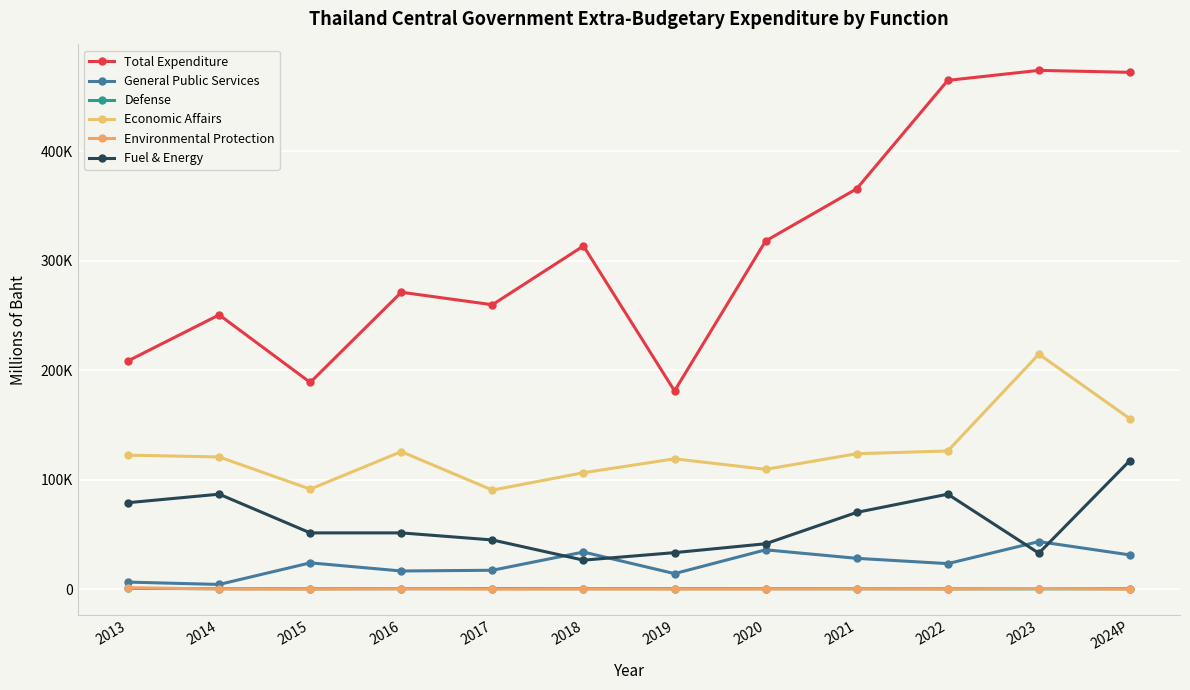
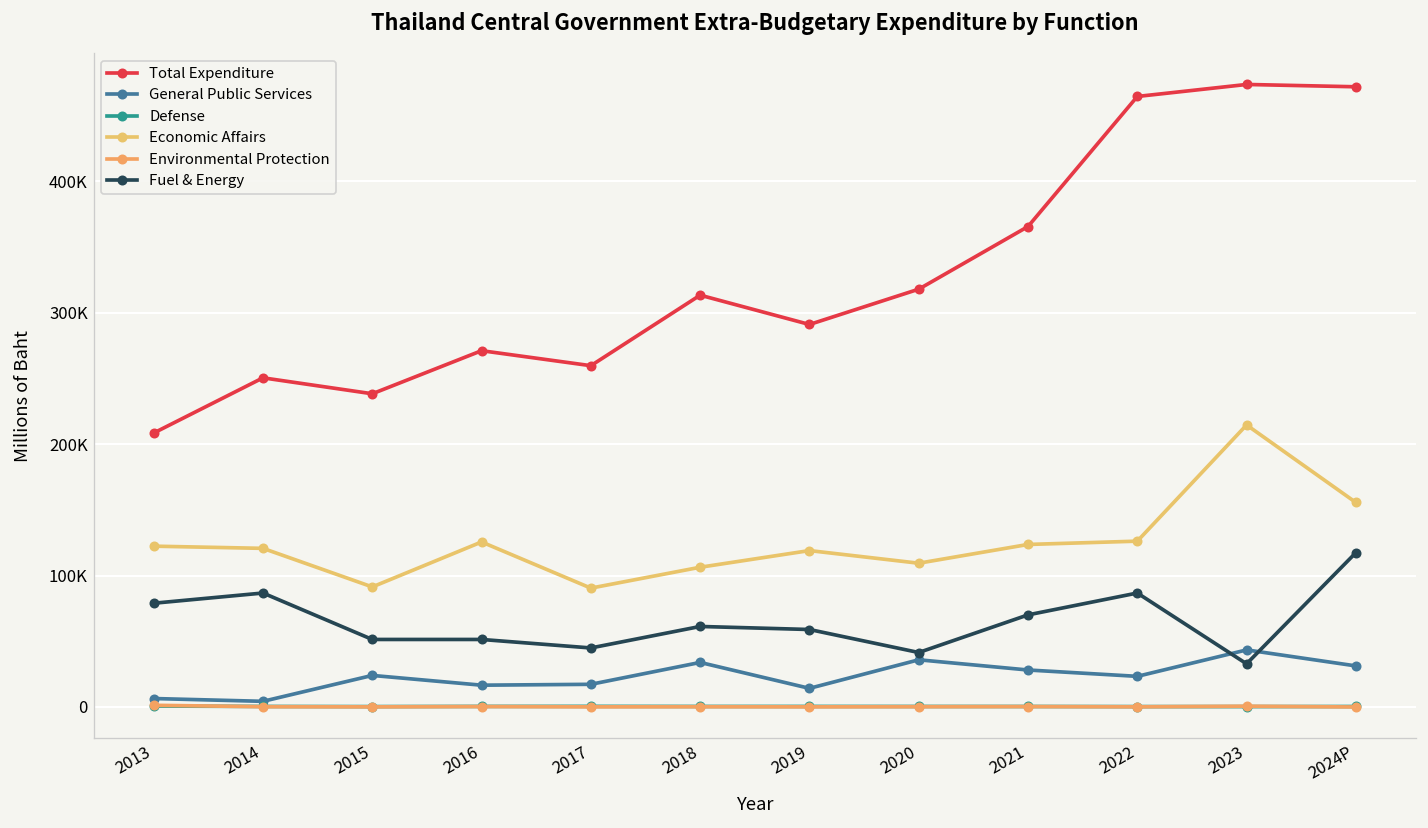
  {
    "Total Expenditure": {
      "2013": 208000,
      "2014": 250000,
-     "2015": 189000,
+     "2015": 238000,
      "2016": 271000,
      "2017": 260000,
      "2018": 313000,
-     "2019": 181000,
+     "2019": 291000,
      "2020": 318000,
      "2021": 366000,
      "2022": 465000,
      "2023": 474000,
      "2024P": 472000
    },
    "Fuel & Energy": {
      "2013": 79000,
      "2014": 87000,
      "2015": 51000,
      "2016": 51000,
      "2017": 45000,
-     "2018": 26000,
-     "2019": 33000,
+     "2018": 61000,
+     "2019": 59000,
      "2020": 41000,
      "2021": 70000,
      "2022": 87000,
      "2023": 33000,
      "2024P": 117000
    }
  }
